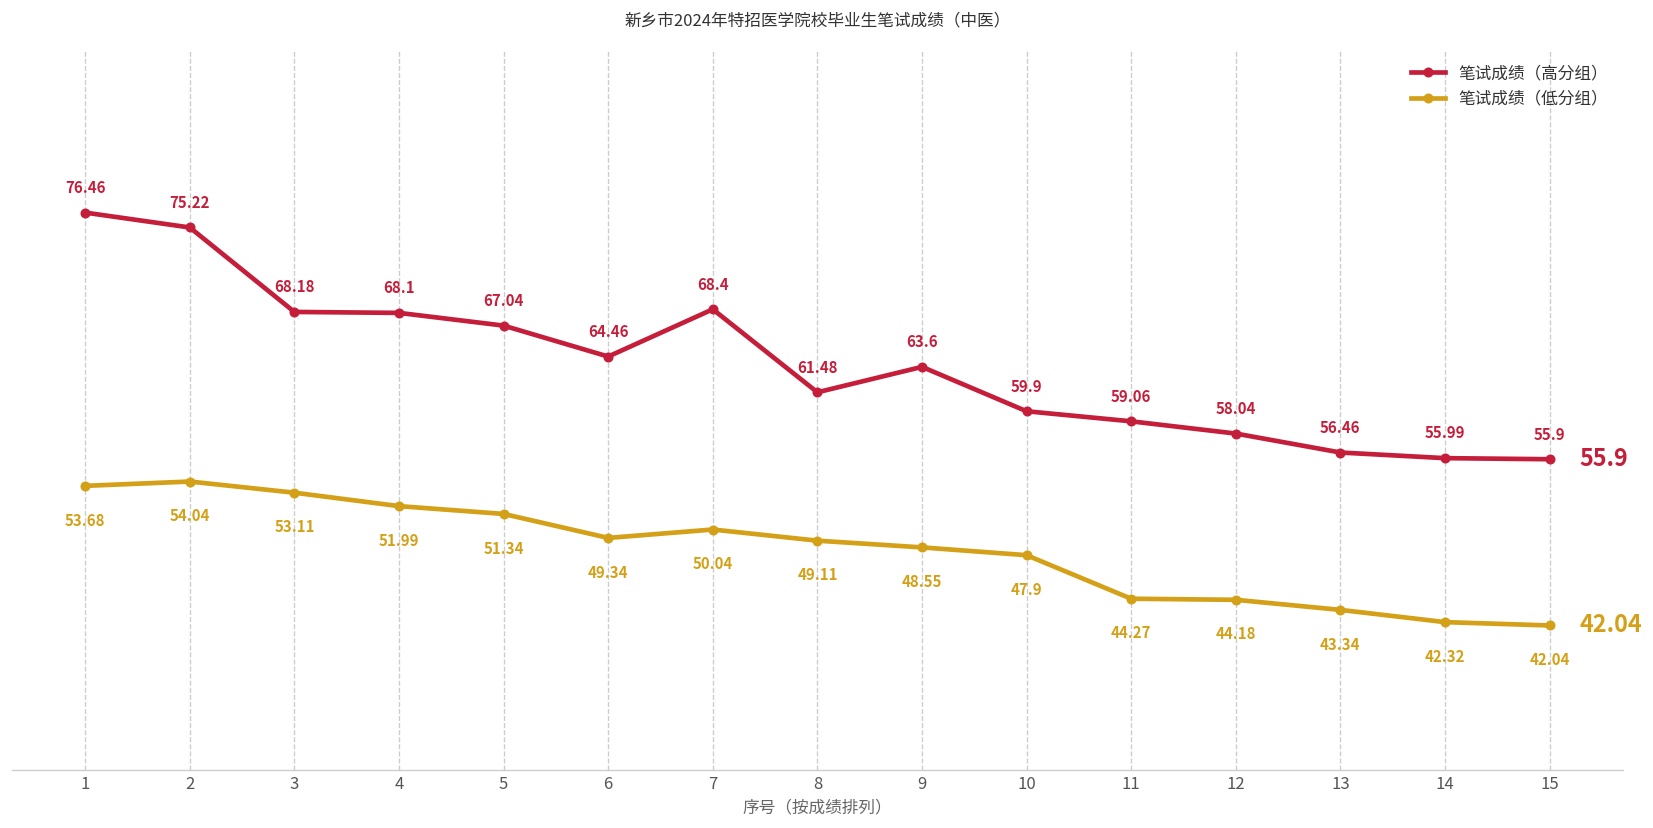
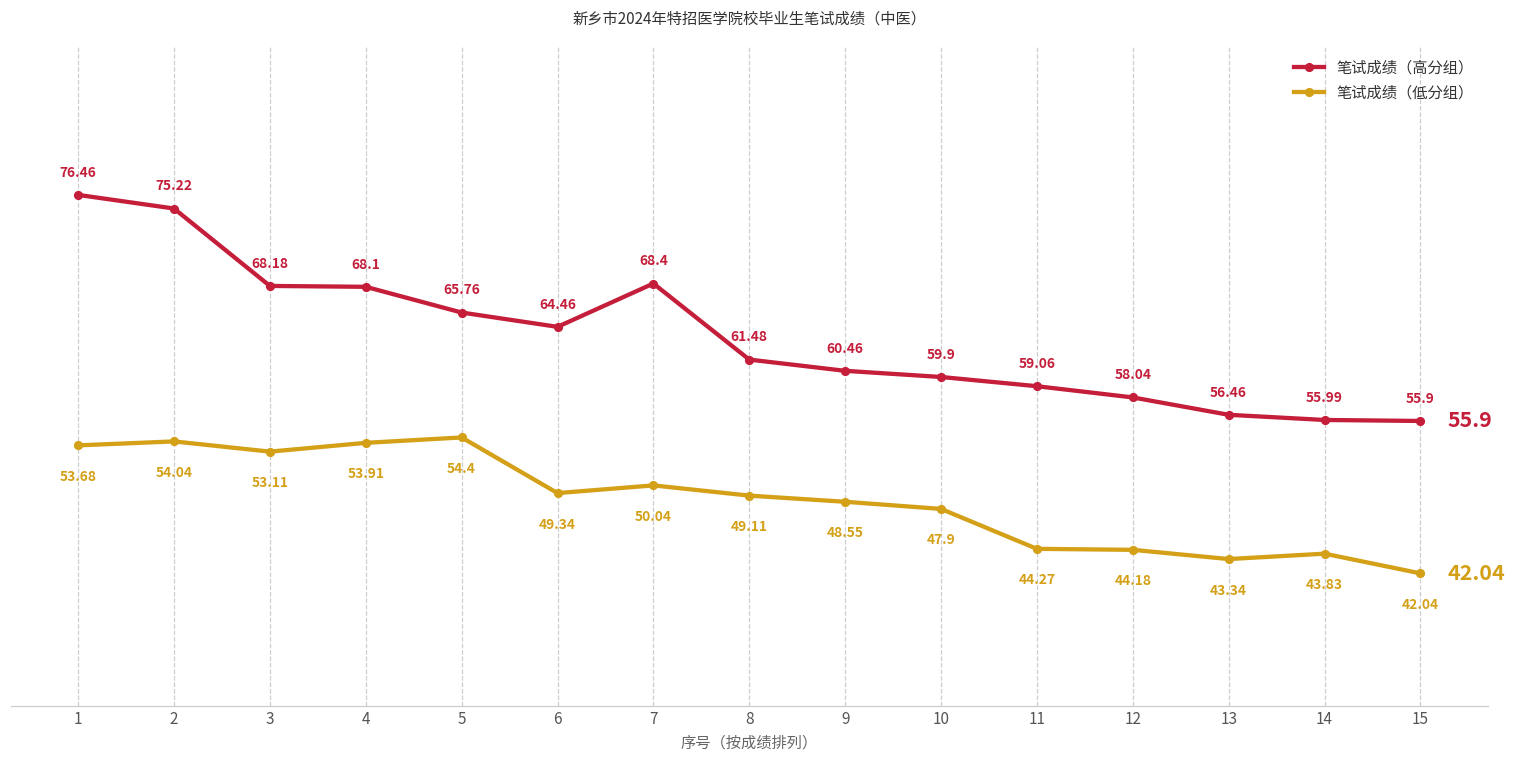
  {
    "笔试成绩（高分组）": {
      "1": 76.46,
      "2": 75.22,
      "3": 68.18,
      "4": 68.1,
-     "5": 67.04,
+     "5": 65.76,
      "6": 64.46,
      "7": 68.4,
      "8": 61.48,
-     "9": 63.6,
+     "9": 60.46,
      "10": 59.9,
      "11": 59.06,
      "12": 58.04,
      "13": 56.46,
      "14": 55.99,
      "15": 55.9
    },
    "笔试成绩（低分组）": {
      "1": 53.68,
      "2": 54.04,
      "3": 53.11,
-     "4": 51.99,
-     "5": 51.34,
+     "4": 53.91,
+     "5": 54.4,
      "6": 49.34,
      "7": 50.04,
      "8": 49.11,
      "9": 48.55,
      "10": 47.9,
      "11": 44.27,
      "12": 44.18,
      "13": 43.34,
-     "14": 42.32,
+     "14": 43.83,
      "15": 42.04
    }
  }
